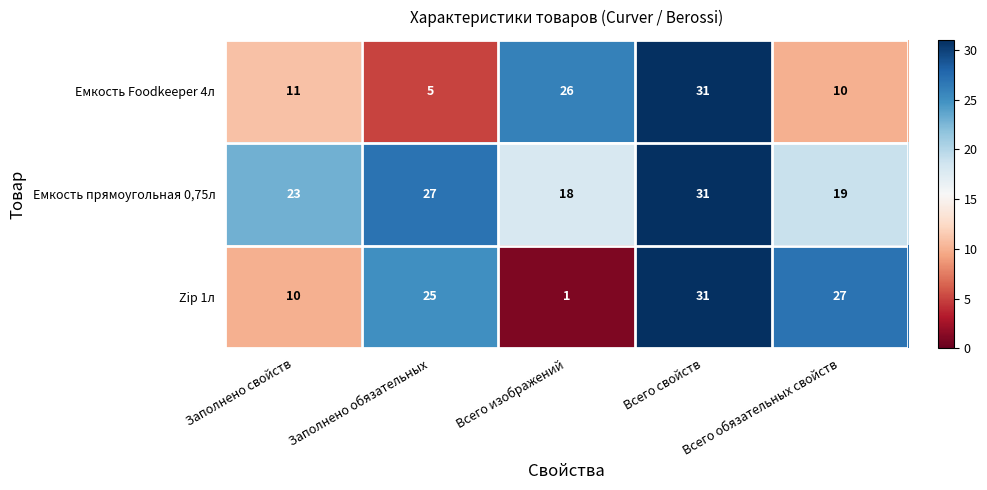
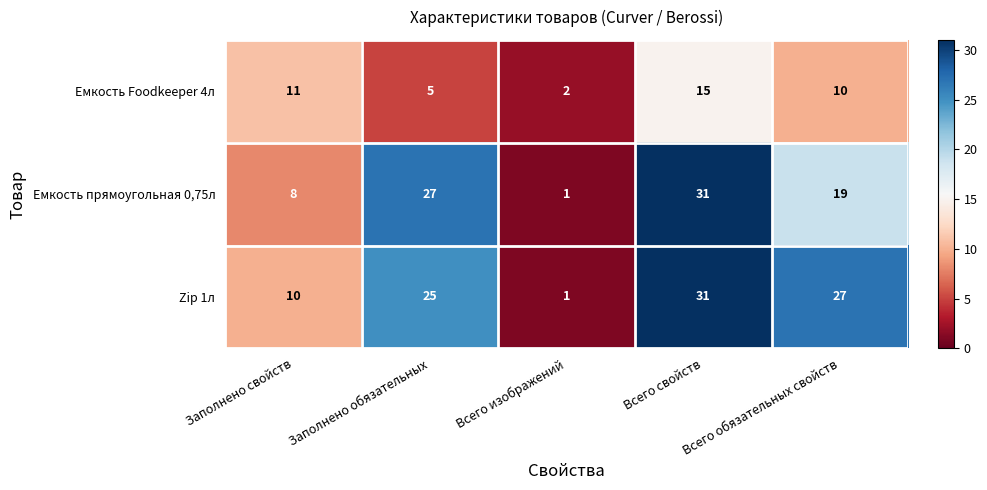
  {
    "Емкость Foodkeeper 4л": {
      "Заполнено свойств": 11,
      "Заполнено обязательных": 5,
-     "Всего изображений": 26,
-     "Всего свойств": 31,
+     "Всего изображений": 2,
+     "Всего свойств": 15,
      "Всего обязательных свойств": 10
    },
    "Емкость прямоугольная 0,75л": {
-     "Заполнено свойств": 23,
+     "Заполнено свойств": 8,
      "Заполнено обязательных": 27,
-     "Всего изображений": 18,
+     "Всего изображений": 1,
      "Всего свойств": 31,
      "Всего обязательных свойств": 19
    },
    "Zip 1л": {
      "Заполнено свойств": 10,
      "Заполнено обязательных": 25,
      "Всего изображений": 1,
      "Всего свойств": 31,
      "Всего обязательных свойств": 27
    }
  }
